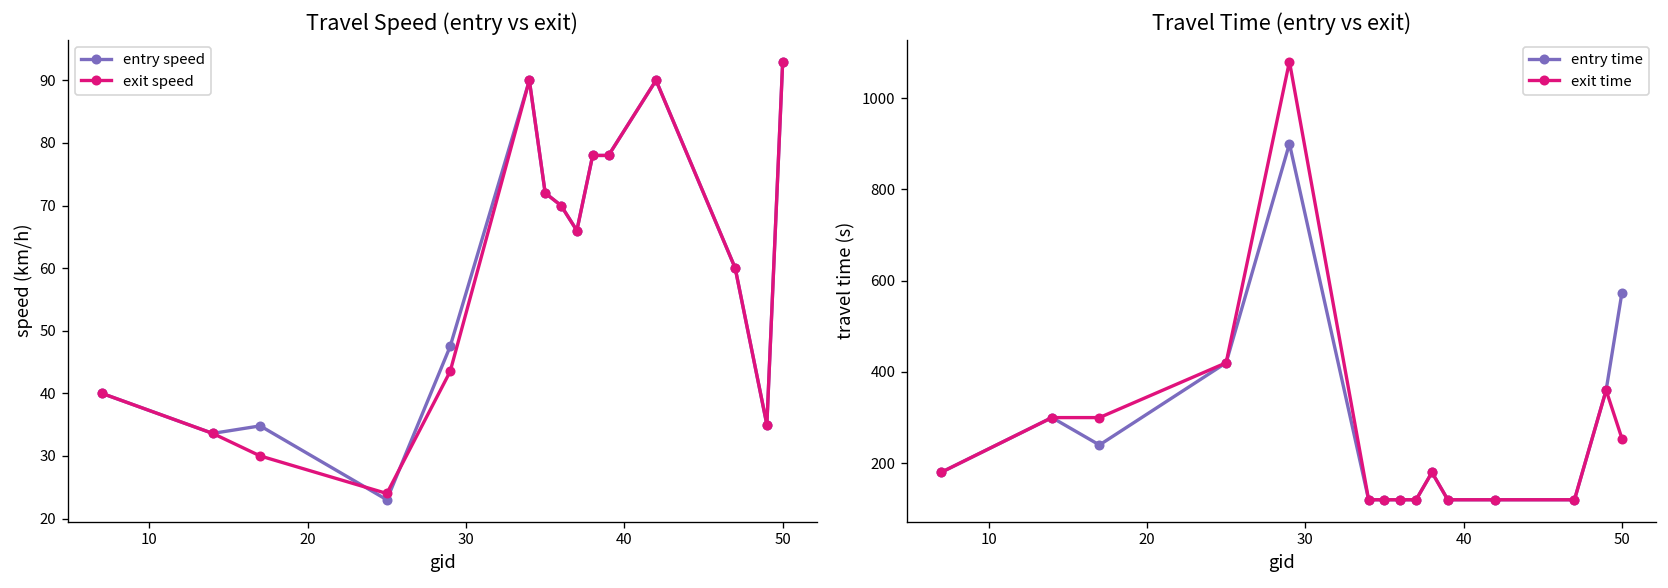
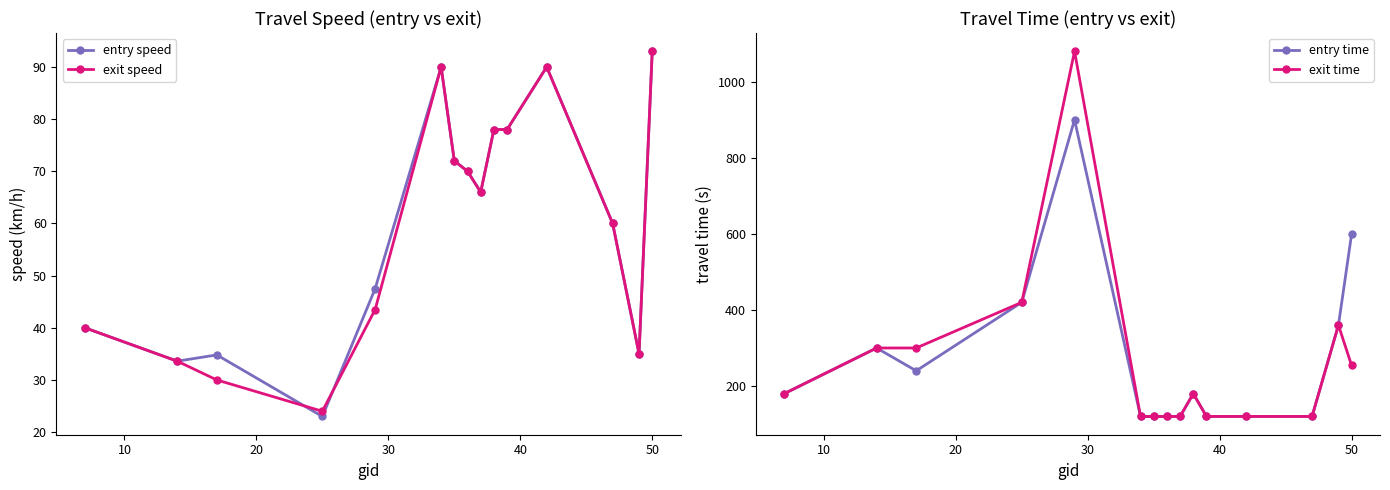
  {
    "Travel Time (entry vs exit)": {
      "entry time": {
-       "50": 570
+       "50": 600
      },
      "exit time": {
        "50": 250
      }
    }
  }
